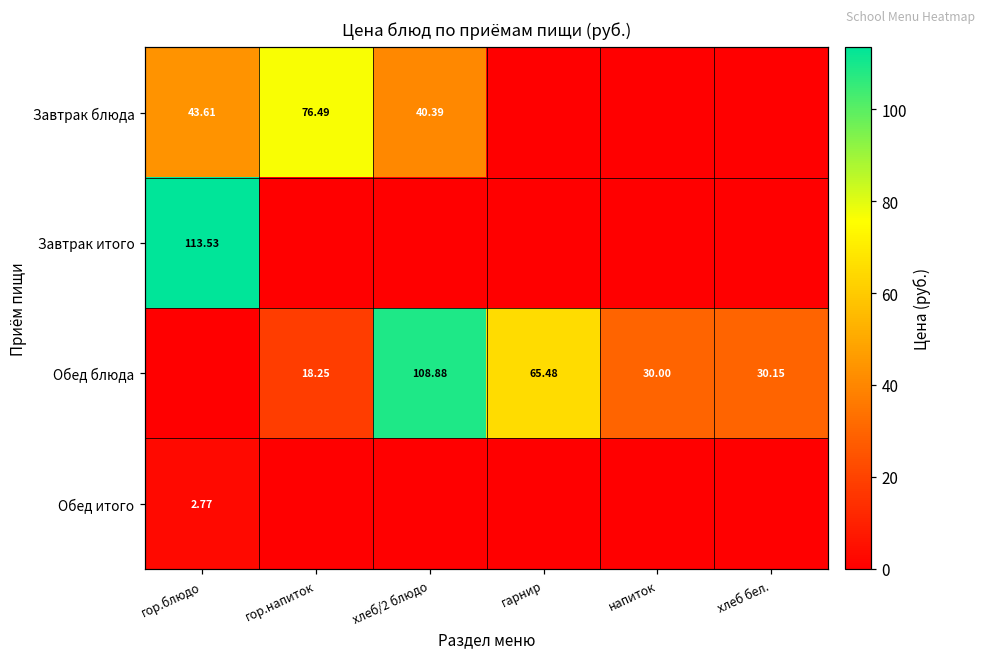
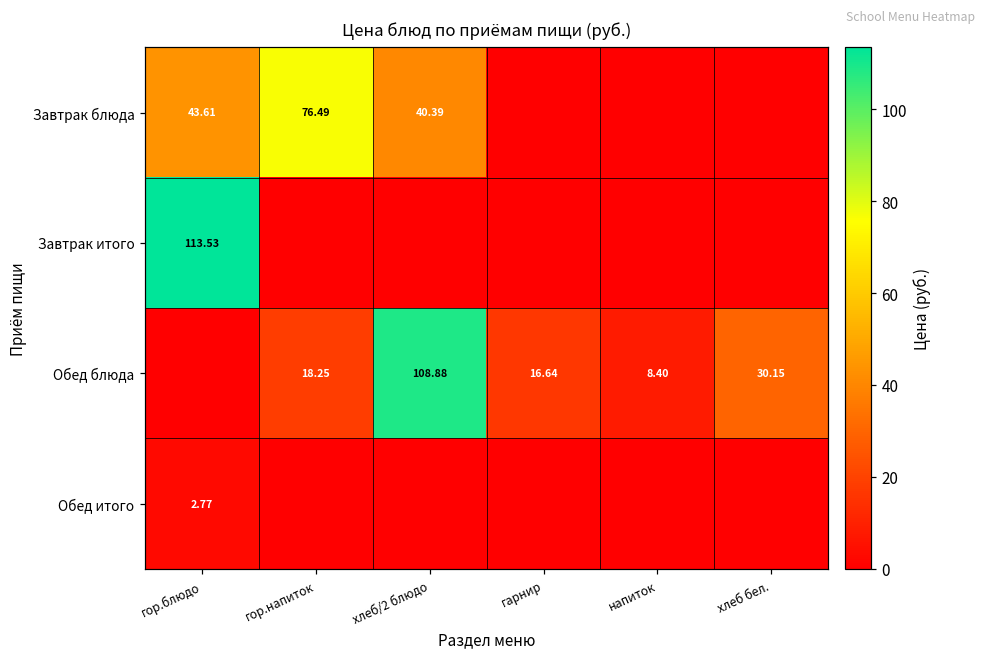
  {
    "Завтрак блюда": {
      "гор.блюдо": 43.61,
      "гор.напиток": 76.49,
      "хлеб/2 блюдо": 40.39
    },
    "Завтрак итого": {
      "гор.блюдо": 113.53
    },
    "Обед блюда": {
      "гор.напиток": 18.25,
      "хлеб/2 блюдо": 108.88,
-     "гарнир": 65.48,
-     "напиток": 30.00,
+     "гарнир": 16.64,
+     "напиток": 8.40,
      "хлеб бел.": 30.15
    },
    "Обед итого": {
      "гор.блюдо": 2.77
    }
  }
